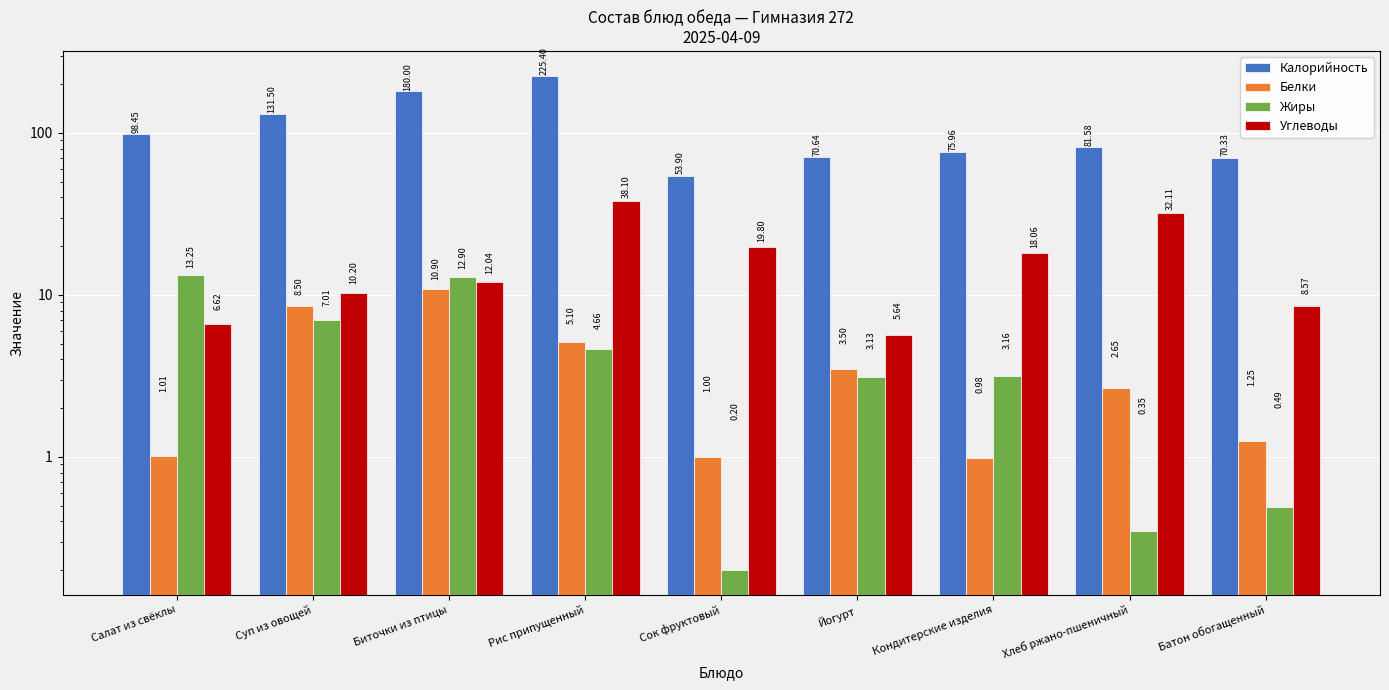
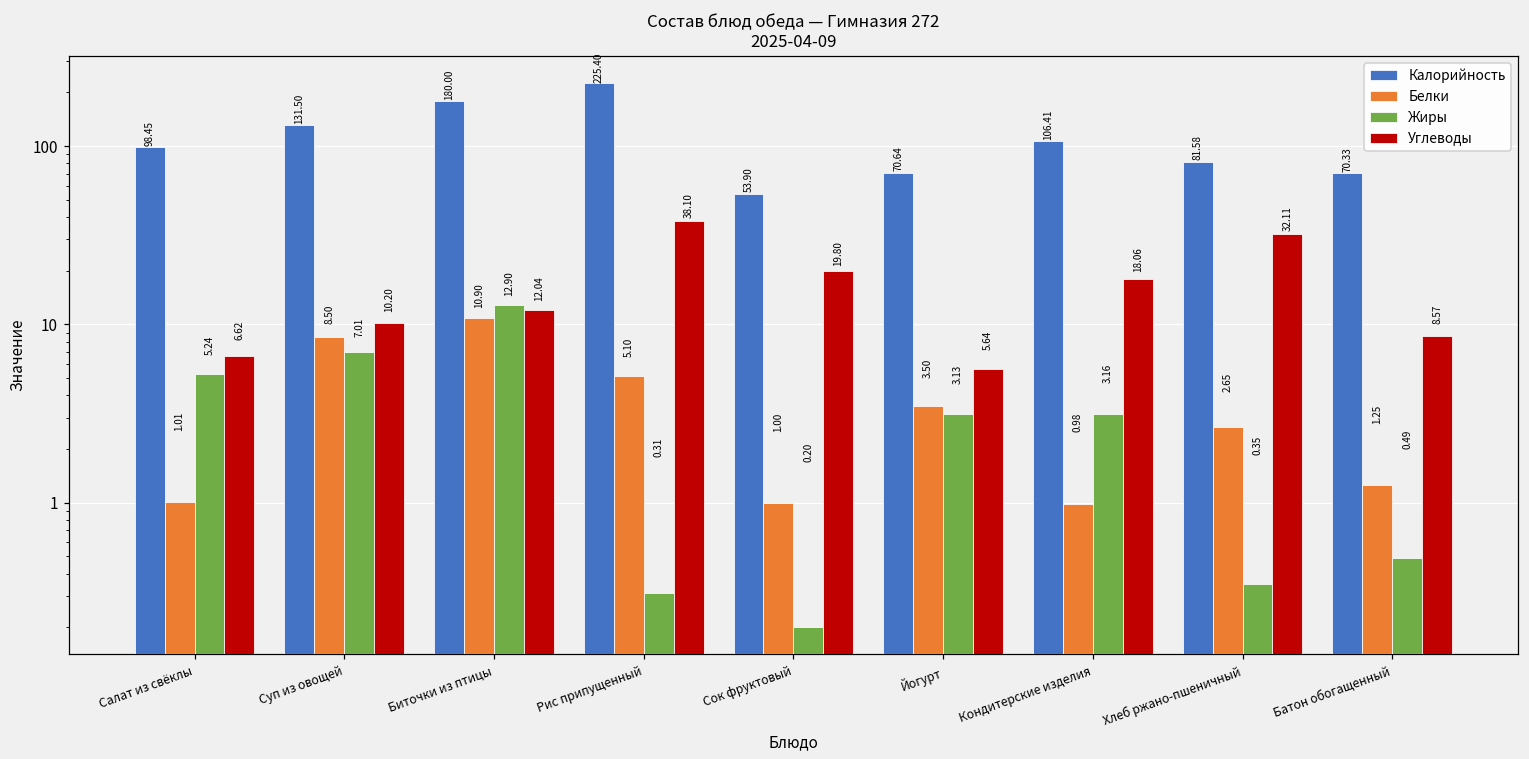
  {
    "Калорийность": {
      "Салат из свёклы": 98.45,
      "Суп из овощей": 131.50,
      "Биточки из птицы": 180.00,
      "Рис припущенный": 225.40,
      "Сок фруктовый": 53.90,
      "Йогурт": 70.64,
-     "Кондитерские изделия": 75.96,
+     "Кондитерские изделия": 106.41,
      "Хлеб ржано-пшеничный": 81.58,
      "Батон обогащенный": 70.33
    },
    "Белки": {
      "Суп из овощей": 8.50,
      "Биточки из птицы": 10.90,
      "Рис припущенный": 5.10
    },
    "Жиры": {
-     "Салат из свёклы": 13.25,
+     "Салат из свёклы": 5.24,
      "Суп из овощей": 7.01,
      "Биточки из птицы": 12.90,
-     "Рис припущенный": 4.66
+     "Рис припущенный": 0.31
    },
    "Углеводы": {
      "Салат из свёклы": 6.62,
      "Суп из овощей": 10.20,
      "Биточки из птицы": 12.04,
      "Рис припущенный": 38.10,
      "Сок фруктовый": 19.80,
      "Йогурт": 5.64,
      "Кондитерские изделия": 18.06,
      "Хлеб ржано-пшеничный": 32.11,
      "Батон обогащенный": 8.57
    }
  }
